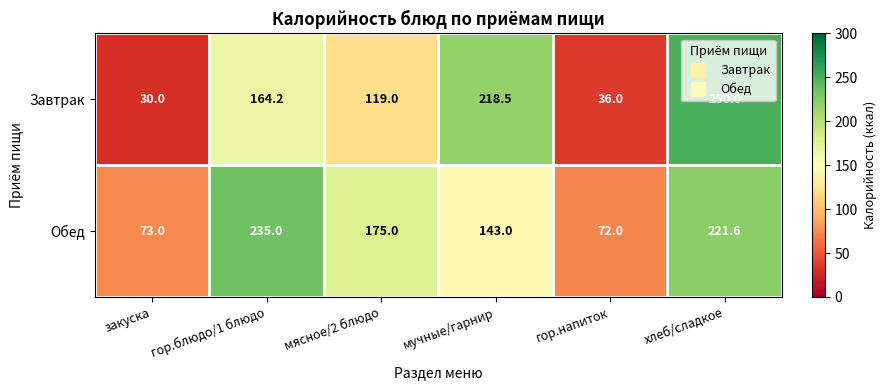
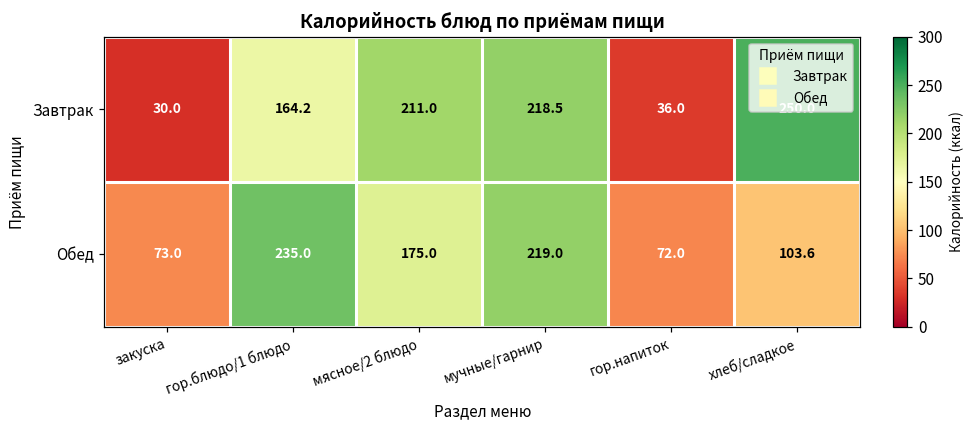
  {
    "Завтрак": {
      "закуска": 30.0,
      "гор.блюдо/1 блюдо": 164.2,
-     "мясное/2 блюдо": 119.0,
+     "мясное/2 блюдо": 211.0,
      "мучные/гарнир": 218.5,
      "гор.напиток": 36.0
    },
    "Обед": {
      "закуска": 73.0,
      "гор.блюдо/1 блюдо": 235.0,
      "мясное/2 блюдо": 175.0,
-     "мучные/гарнир": 143.0,
+     "мучные/гарнир": 219.0,
      "гор.напиток": 72.0,
-     "хлеб/сладкое": 221.6
+     "хлеб/сладкое": 103.6
    }
  }
